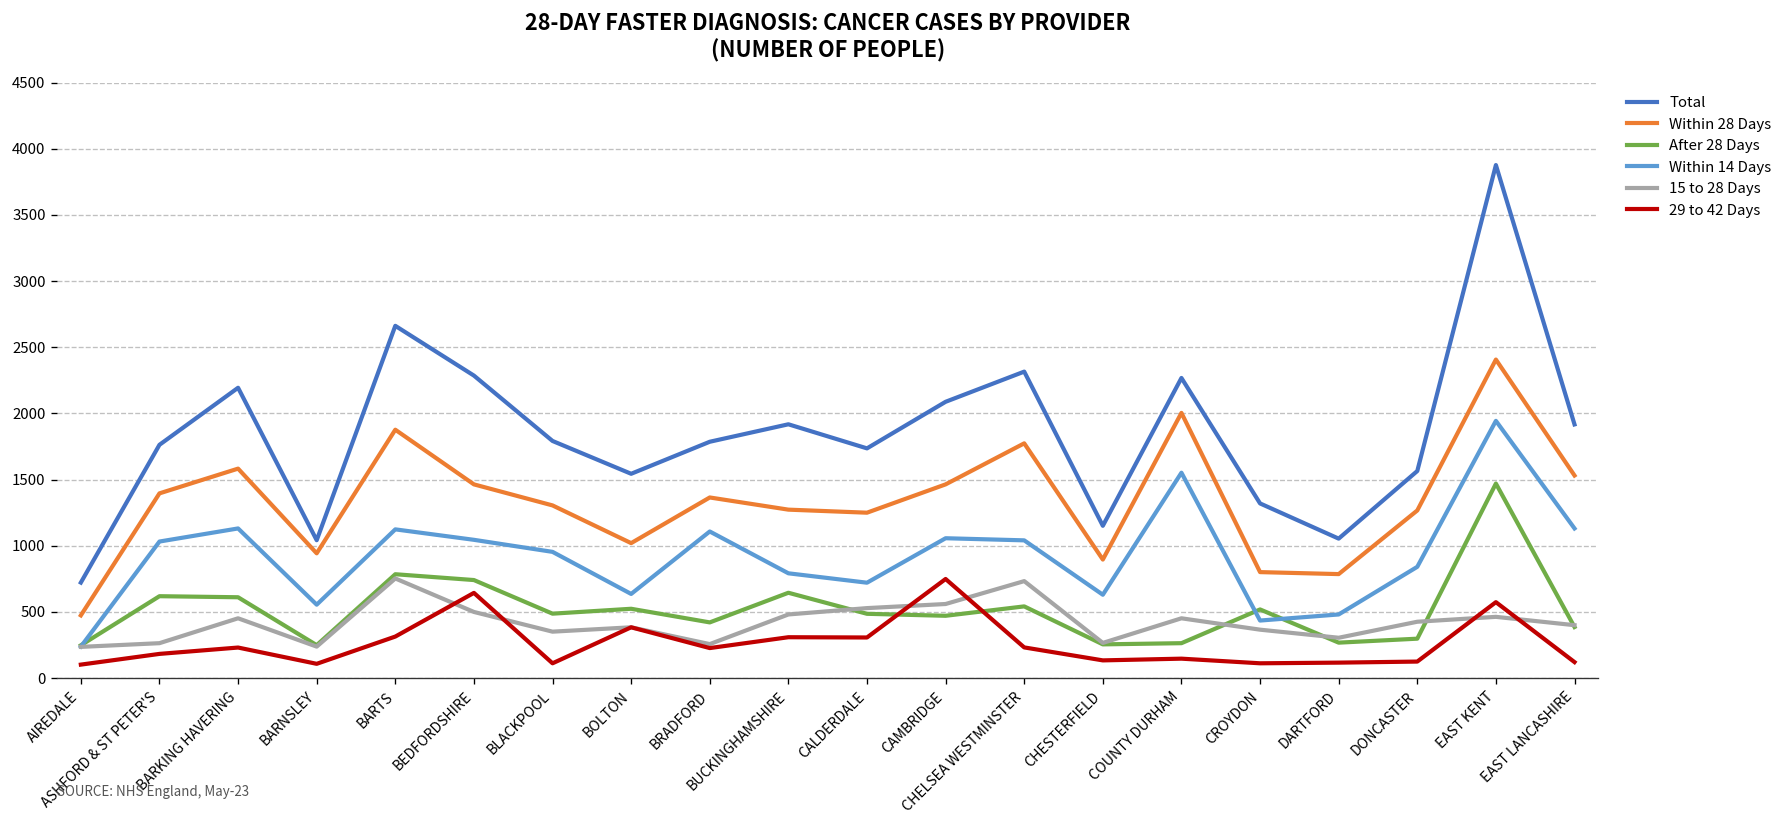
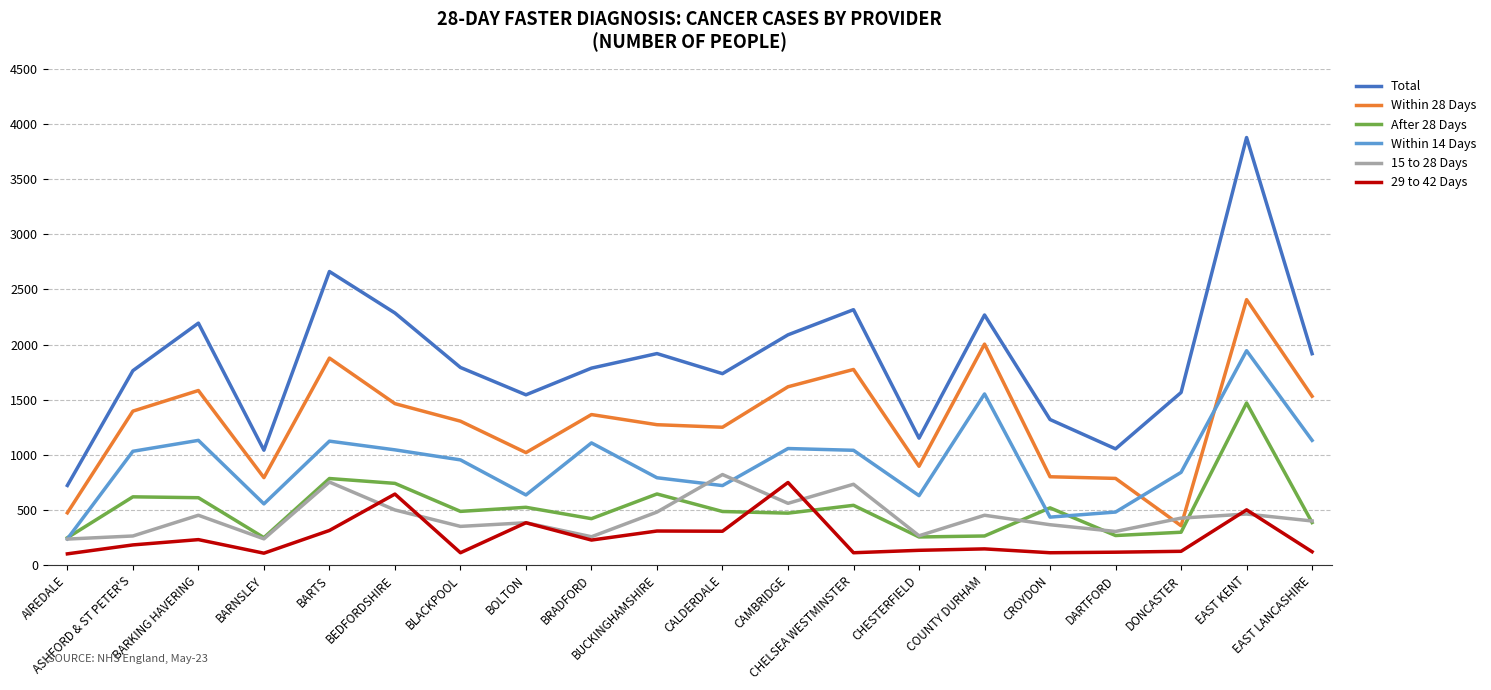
  {
    "Within 28 Days": {
      "AIREDALE": 470,
      "ASHFORD & ST PETER'S": 1400,
      "BARKING HAVERING": 1580,
-     "BARNSLEY": 940,
+     "BARNSLEY": 790,
      "BARTS": 1880,
      "BEDFORDSHIRE": 1460,
      "BLACKPOOL": 1310,
      "BOLTON": 1020,
      "BRADFORD": 1370,
      "BUCKINGHAMSHIRE": 1270,
      "CALDERDALE": 1250,
-     "CAMBRIDGE": 1460,
+     "CAMBRIDGE": 1620,
      "CHELSEA WESTMINSTER": 1770,
      "CHESTERFIELD": 900,
      "COUNTY DURHAM": 2000,
      "CROYDON": 800,
      "DARTFORD": 790,
-     "DONCASTER": 1270,
+     "DONCASTER": 360,
      "EAST KENT": 2410,
      "EAST LANCASHIRE": 1530
    },
    "After 28 Days": {
      "ASHFORD & ST PETER'S": 620,
      "BARKING HAVERING": 610,
      "BARTS": 790,
      "BEDFORDSHIRE": 740,
      "BLACKPOOL": 490,
      "BOLTON": 520,
      "BRADFORD": 420,
      "BUCKINGHAMSHIRE": 650,
      "CALDERDALE": 490,
      "CAMBRIDGE": 470,
      "CHELSEA WESTMINSTER": 540,
      "COUNTY DURHAM": 260,
      "CROYDON": 520,
      "DARTFORD": 270,
      "DONCASTER": 300,
      "EAST KENT": 1470
    },
    "15 to 28 Days": {
      "ASHFORD & ST PETER'S": 260,
      "BARKING HAVERING": 450,
      "BARTS": 750,
      "BEDFORDSHIRE": 500,
      "BLACKPOOL": 350,
      "BRADFORD": 260,
      "BUCKINGHAMSHIRE": 480,
-     "CALDERDALE": 530,
+     "CALDERDALE": 820,
      "CAMBRIDGE": 560,
      "CHELSEA WESTMINSTER": 730,
      "COUNTY DURHAM": 450,
      "CROYDON": 370,
      "DARTFORD": 310,
      "DONCASTER": 430,
      "EAST KENT": 460
    },
    "29 to 42 Days": {
      "AIREDALE": 100,
      "ASHFORD & ST PETER'S": 180,
      "BARKING HAVERING": 230,
      "BARNSLEY": 110,
      "BARTS": 310,
      "BEDFORDSHIRE": 640,
      "BLACKPOOL": 110,
      "BRADFORD": 230,
      "BUCKINGHAMSHIRE": 310,
      "CALDERDALE": 310,
      "CAMBRIDGE": 750,
-     "CHELSEA WESTMINSTER": 230,
+     "CHELSEA WESTMINSTER": 110,
      "CHESTERFIELD": 130,
      "COUNTY DURHAM": 150,
      "CROYDON": 110,
      "DARTFORD": 120,
      "DONCASTER": 130,
-     "EAST KENT": 570,
+     "EAST KENT": 500,
      "EAST LANCASHIRE": 120
    }
  }
